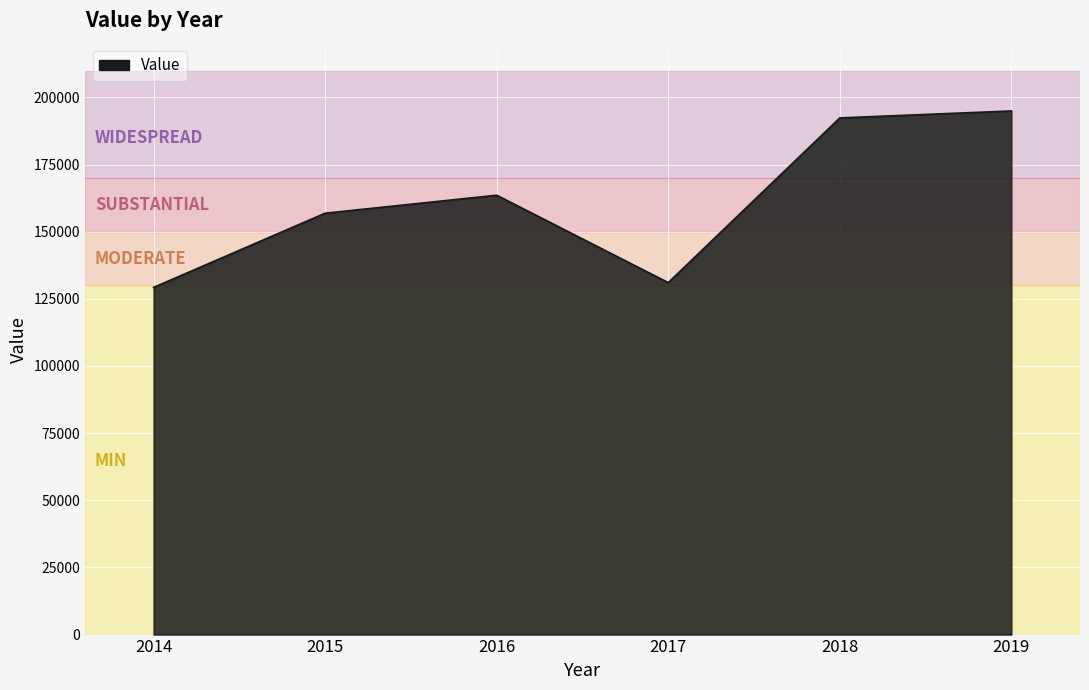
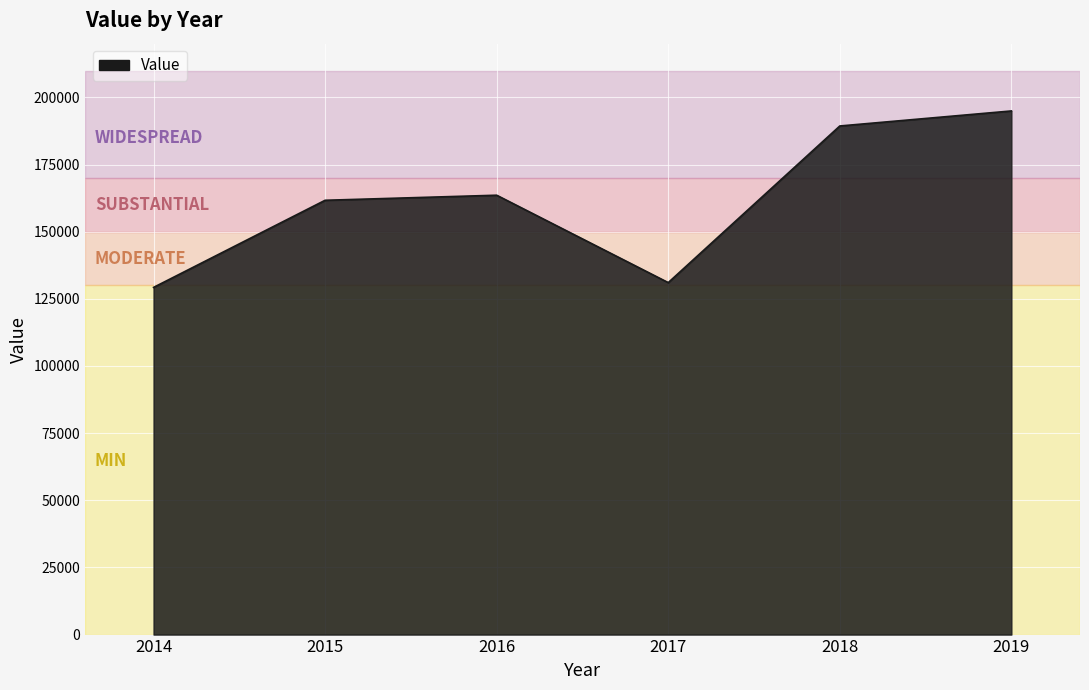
  {
    "2014": 129000,
-   "2015": 157000,
+   "2015": 162000,
    "2016": 164000,
    "2017": 131000,
-   "2018": 192000,
+   "2018": 189000,
    "2019": 195000
  }
